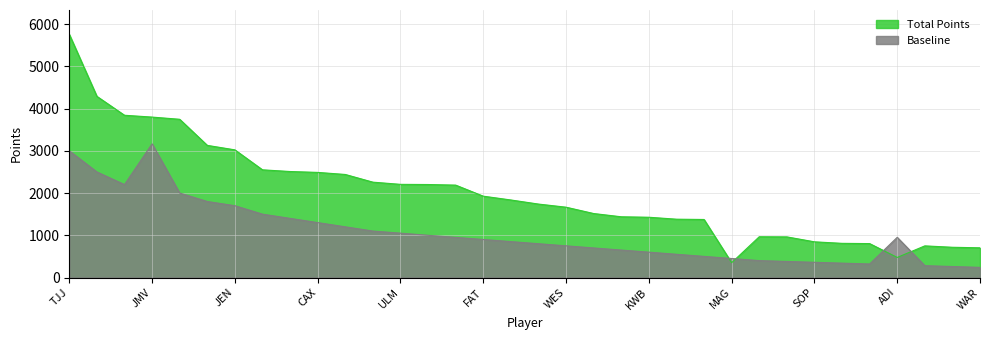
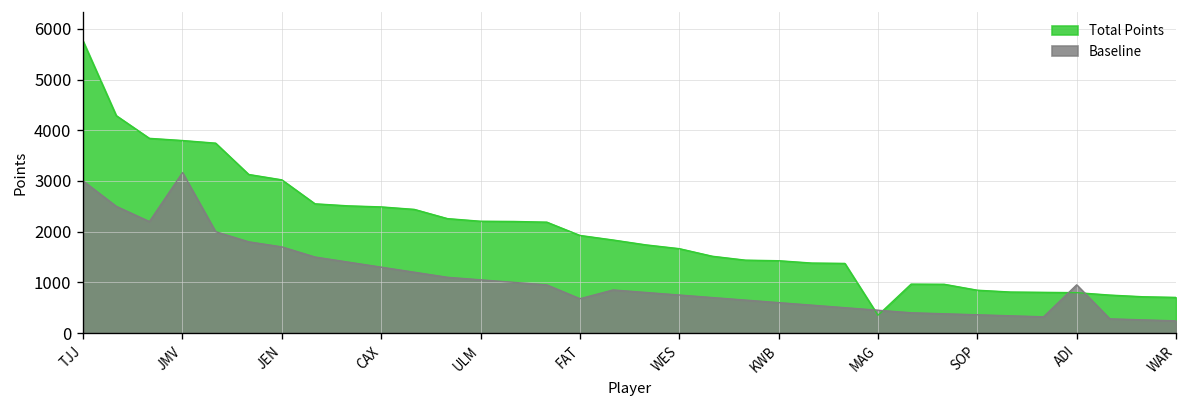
  {
    "Total Points": {
      "TJJ": 5800,
      "JMV": 3800,
      "JEN": 3000,
      "CAX": 2500,
      "ULM": 2200,
      "FAT": 1900,
      "WES": 1700,
      "KWB": 1400,
      "MAG": 400,
      "SOP": 800,
-     "ADI": 500,
+     "ADI": 800,
      "WAR": 700
    },
    "Baseline": {
      "TJJ": 3000,
      "JMV": 3200,
      "JEN": 1700,
      "CAX": 1300,
      "ULM": 1100,
-     "FAT": 900,
+     "FAT": 700,
      "WES": 800,
      "KWB": 600,
      "MAG": 500,
      "SOP": 400,
      "ADI": 1000,
      "WAR": 200
    }
  }
